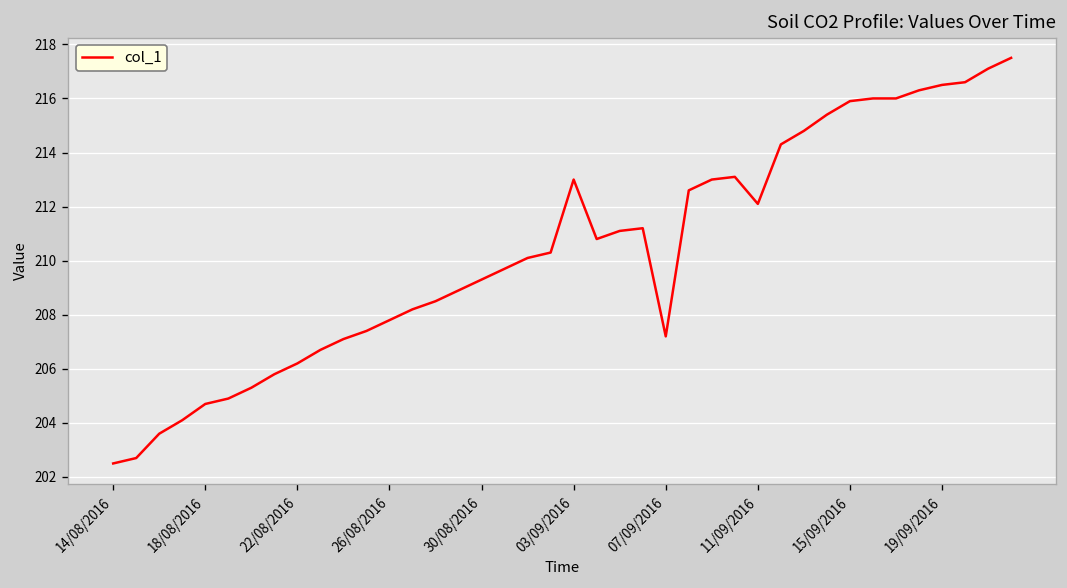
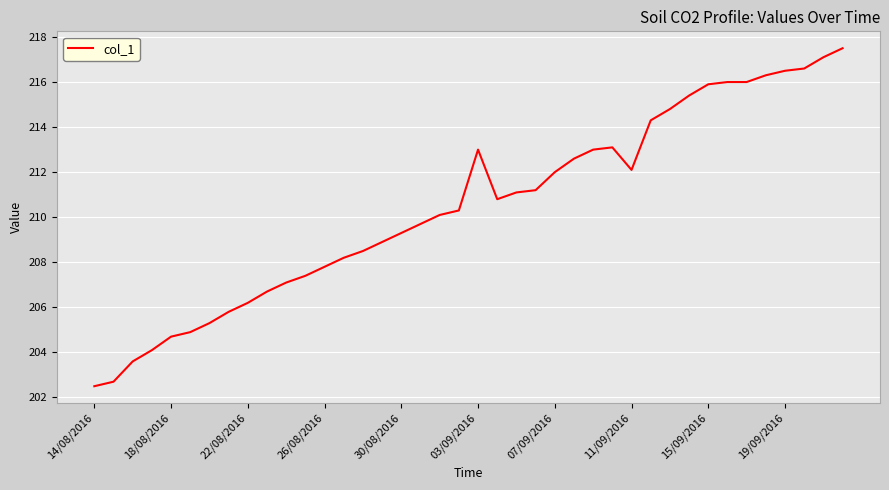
  {
    "14/08/2016": 202.5,
    "18/08/2016": 204.7,
    "22/08/2016": 206.2,
    "26/08/2016": 207.8,
    "30/08/2016": 209.3,
    "03/09/2016": 213.0,
-   "07/09/2016": 207.2,
+   "07/09/2016": 212.0,
    "11/09/2016": 212.1,
    "15/09/2016": 215.9,
    "19/09/2016": 216.5
  }
